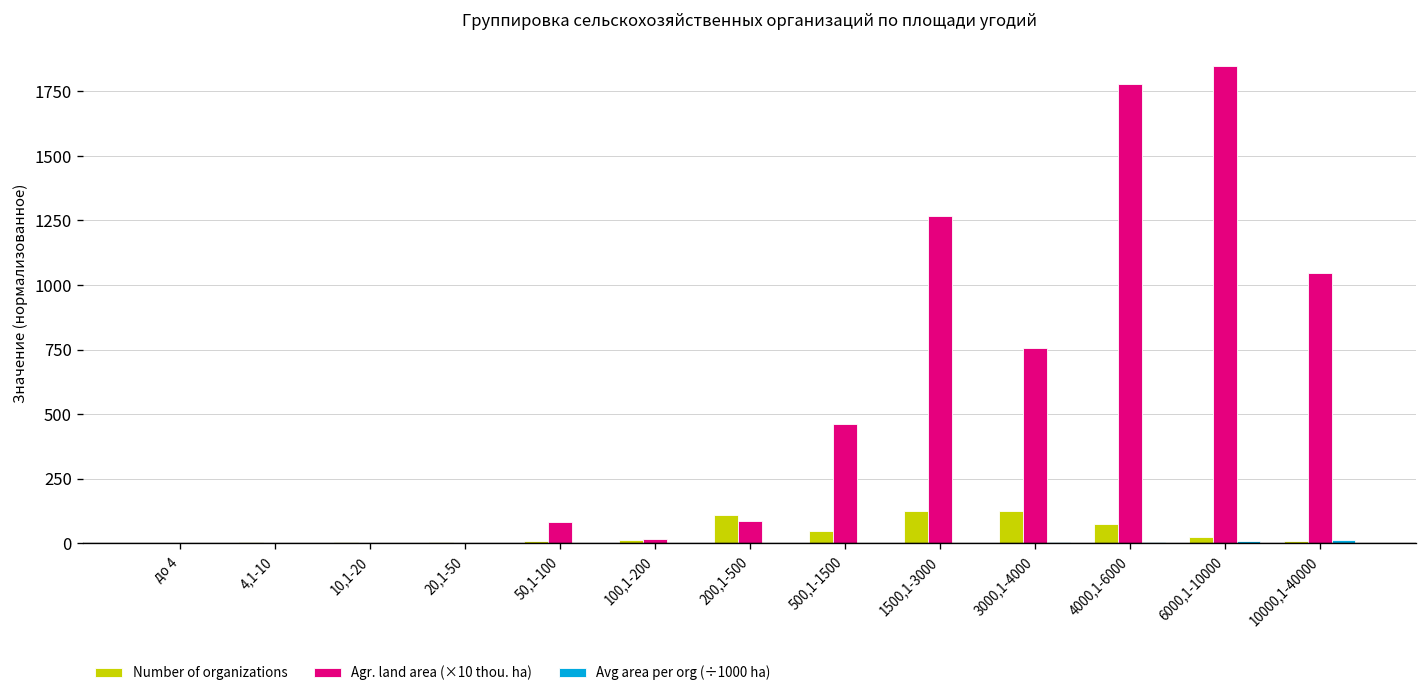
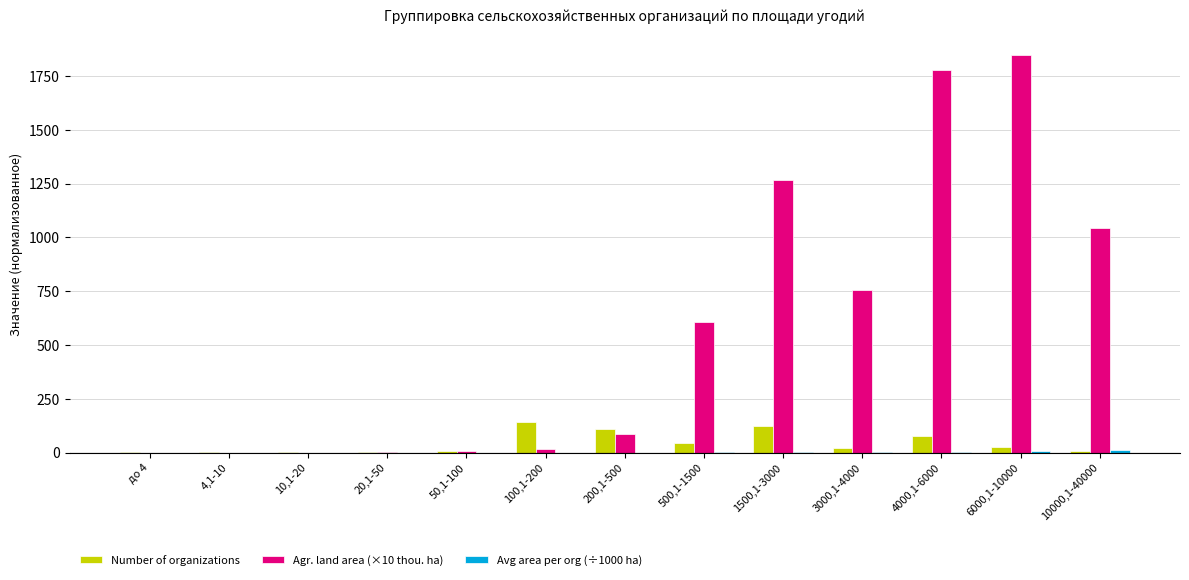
  {
    "Number of organizations": {
-     "100,1-200": 10,
+     "100,1-200": 140,
      "200,1-500": 110,
      "500,1-1500": 50,
      "1500,1-3000": 120,
-     "3000,1-4000": 120,
+     "3000,1-4000": 20,
      "4000,1-6000": 80,
      "6000,1-10000": 30
    },
    "Agr. land area (×10 thou. ha)": {
-     "50,1-100": 80,
+     "50,1-100": 10,
      "100,1-200": 20,
      "200,1-500": 90,
-     "500,1-1500": 460,
+     "500,1-1500": 610,
      "1500,1-3000": 1270,
      "3000,1-4000": 750,
      "4000,1-6000": 1780,
      "6000,1-10000": 1850,
      "10000,1-40000": 1050
    }
  }
